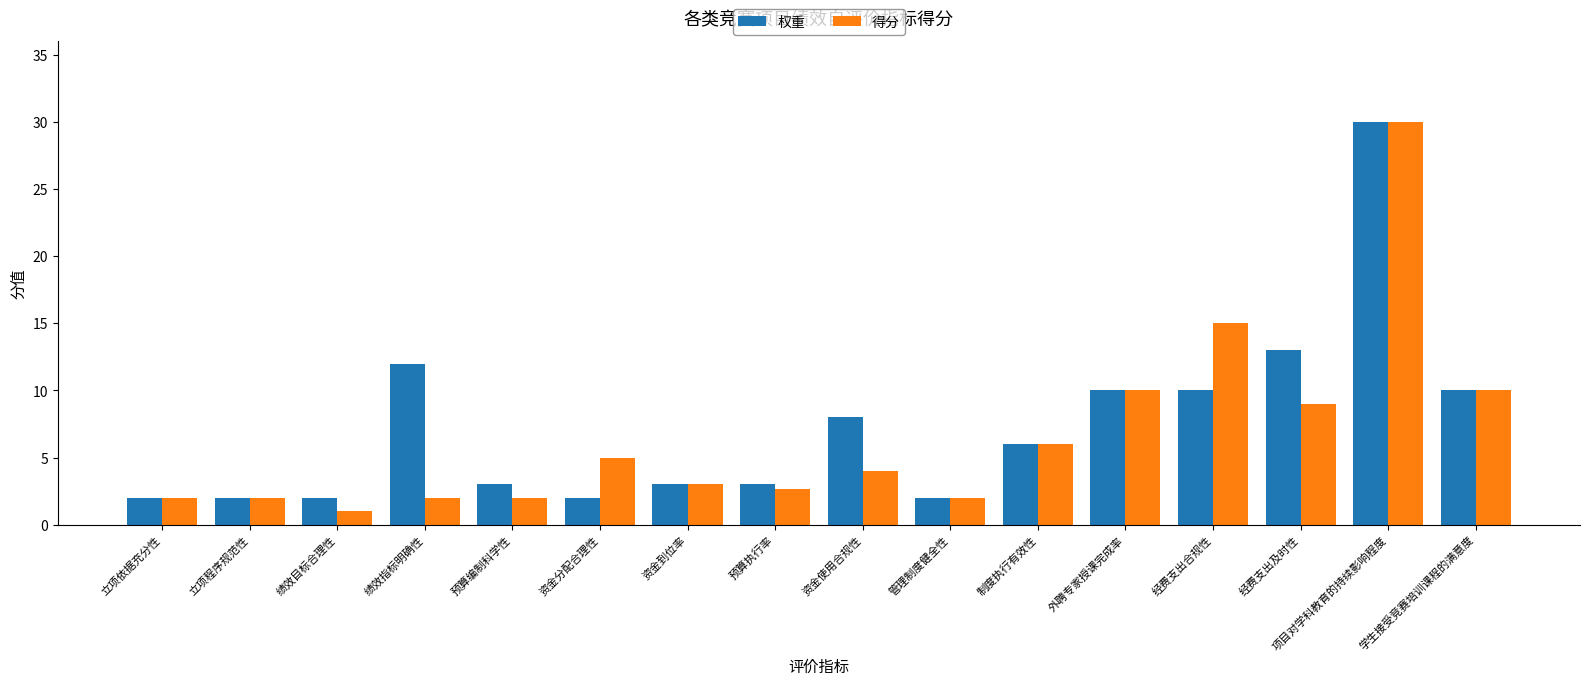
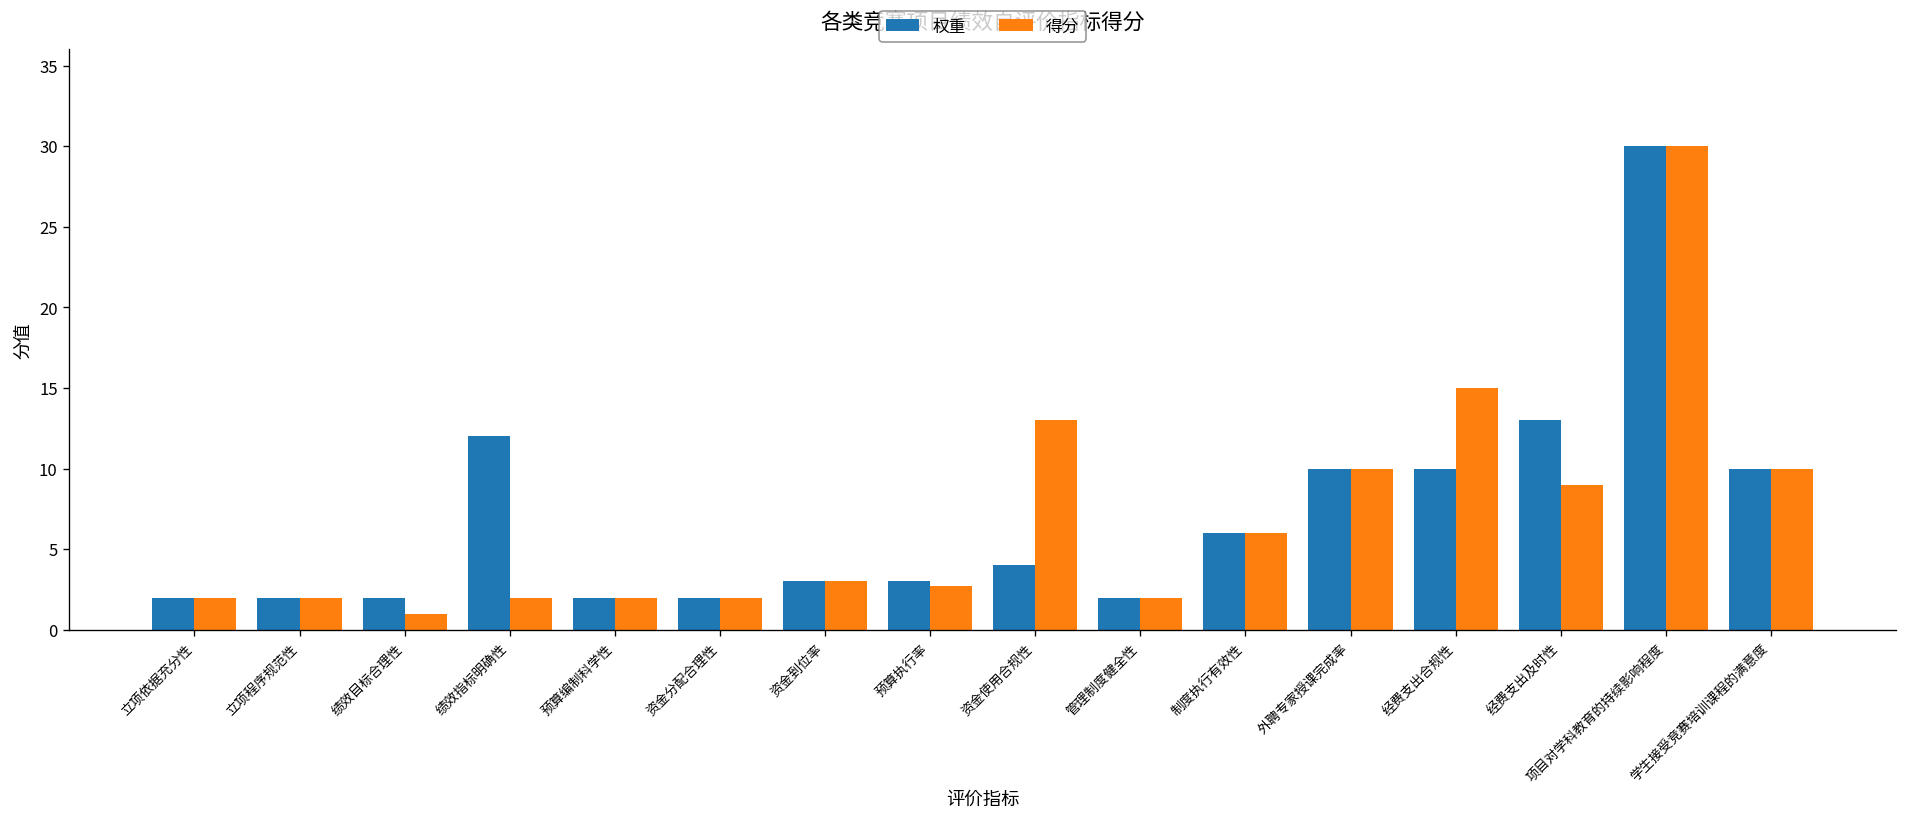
  {
    "权重": {
      "立项依据充分性": 2,
      "立项程序规范性": 2,
      "绩效目标合理性": 2,
      "绩效指标明确性": 12,
-     "预算编制科学性": 3,
+     "预算编制科学性": 2,
      "资金分配合理性": 2,
      "资金到位率": 3,
      "预算执行率": 3,
-     "资金使用合规性": 8,
+     "资金使用合规性": 4,
      "管理制度健全性": 2,
      "制度执行有效性": 6,
      "外聘专家授课完成率": 10,
      "经费支出合规性": 10,
      "经费支出及时性": 13,
      "项目对学科教育的持续影响程度": 30,
      "学生接受竞赛培训课程的满意度": 10
    },
    "得分": {
      "立项依据充分性": 2,
      "立项程序规范性": 2,
      "绩效目标合理性": 1,
      "绩效指标明确性": 2,
      "预算编制科学性": 2,
-     "资金分配合理性": 5,
+     "资金分配合理性": 2,
      "资金到位率": 3,
      "预算执行率": 2.7,
-     "资金使用合规性": 4,
+     "资金使用合规性": 13,
      "管理制度健全性": 2,
      "制度执行有效性": 6,
      "外聘专家授课完成率": 10,
      "经费支出合规性": 15,
      "经费支出及时性": 9,
      "项目对学科教育的持续影响程度": 30,
      "学生接受竞赛培训课程的满意度": 10
    }
  }
